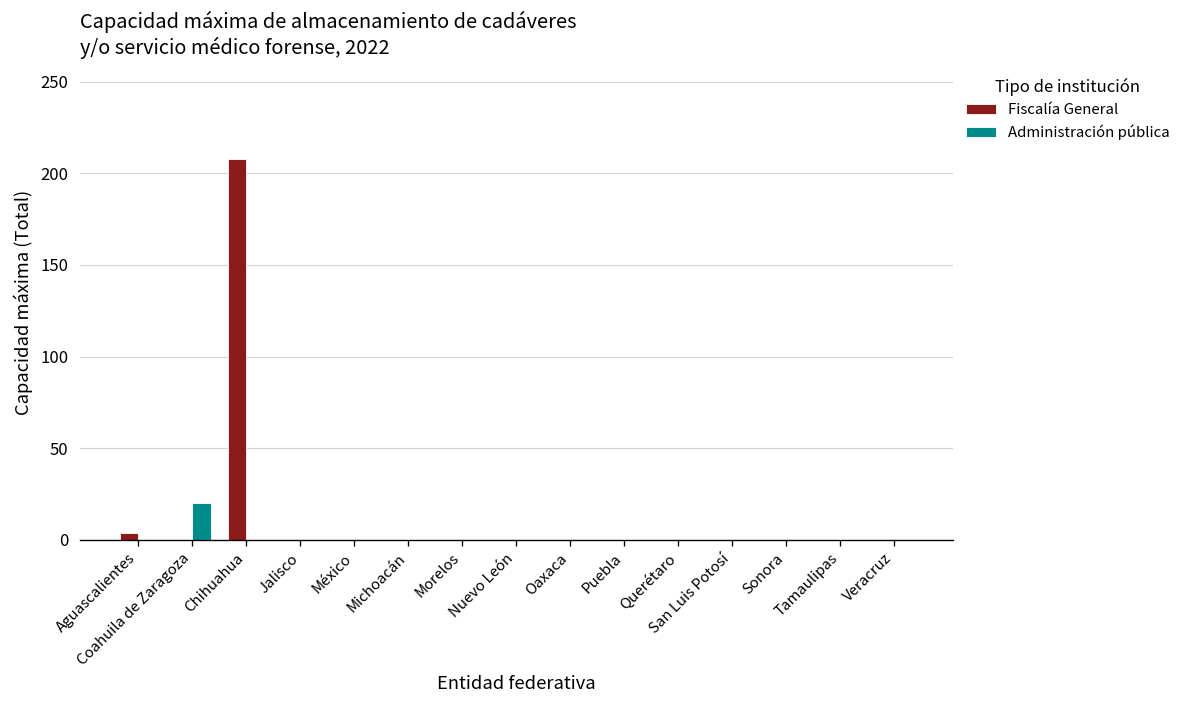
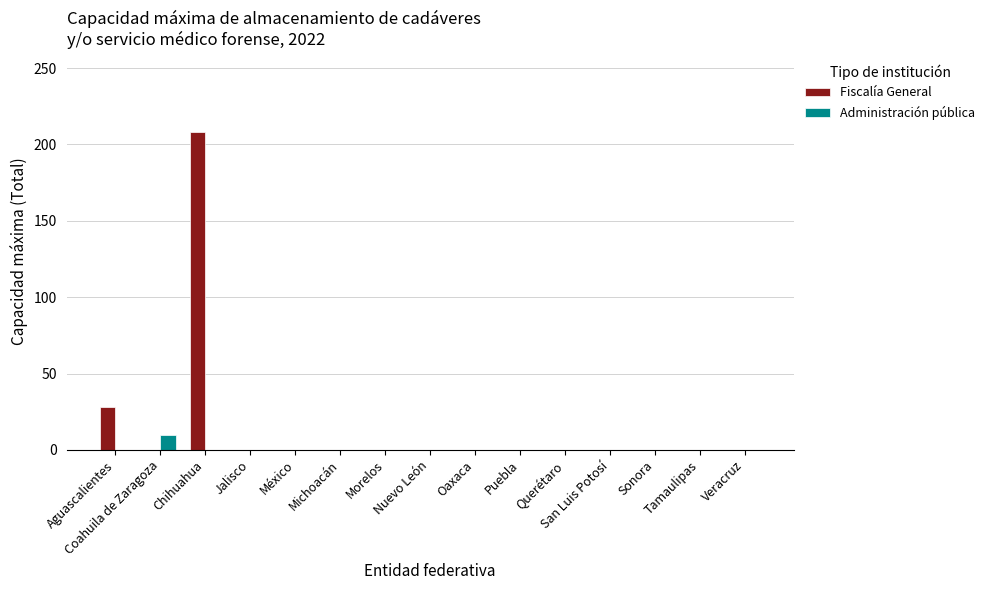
  {
    "Fiscalía General": {
-     "Aguascalientes": 4,
+     "Aguascalientes": 28,
      "Coahuila de Zaragoza": 0,
      "Chihuahua": 208,
      "Jalisco": 0,
      "México": 0,
      "Michoacán": 0,
      "Morelos": 0,
      "Nuevo León": 0,
      "Oaxaca": 0,
      "Puebla": 0,
      "Querétaro": 0,
      "San Luis Potosí": 0,
      "Sonora": 0,
      "Tamaulipas": 0,
      "Veracruz": 0
    },
    "Administración pública": {
      "Aguascalientes": 0,
-     "Coahuila de Zaragoza": 20,
+     "Coahuila de Zaragoza": 10,
      "Chihuahua": 0,
      "Jalisco": 0,
      "México": 0,
      "Michoacán": 0,
      "Morelos": 0,
      "Nuevo León": 0,
      "Oaxaca": 0,
      "Puebla": 0,
      "Querétaro": 0,
      "San Luis Potosí": 0,
      "Sonora": 0,
      "Tamaulipas": 0,
      "Veracruz": 0
    }
  }
